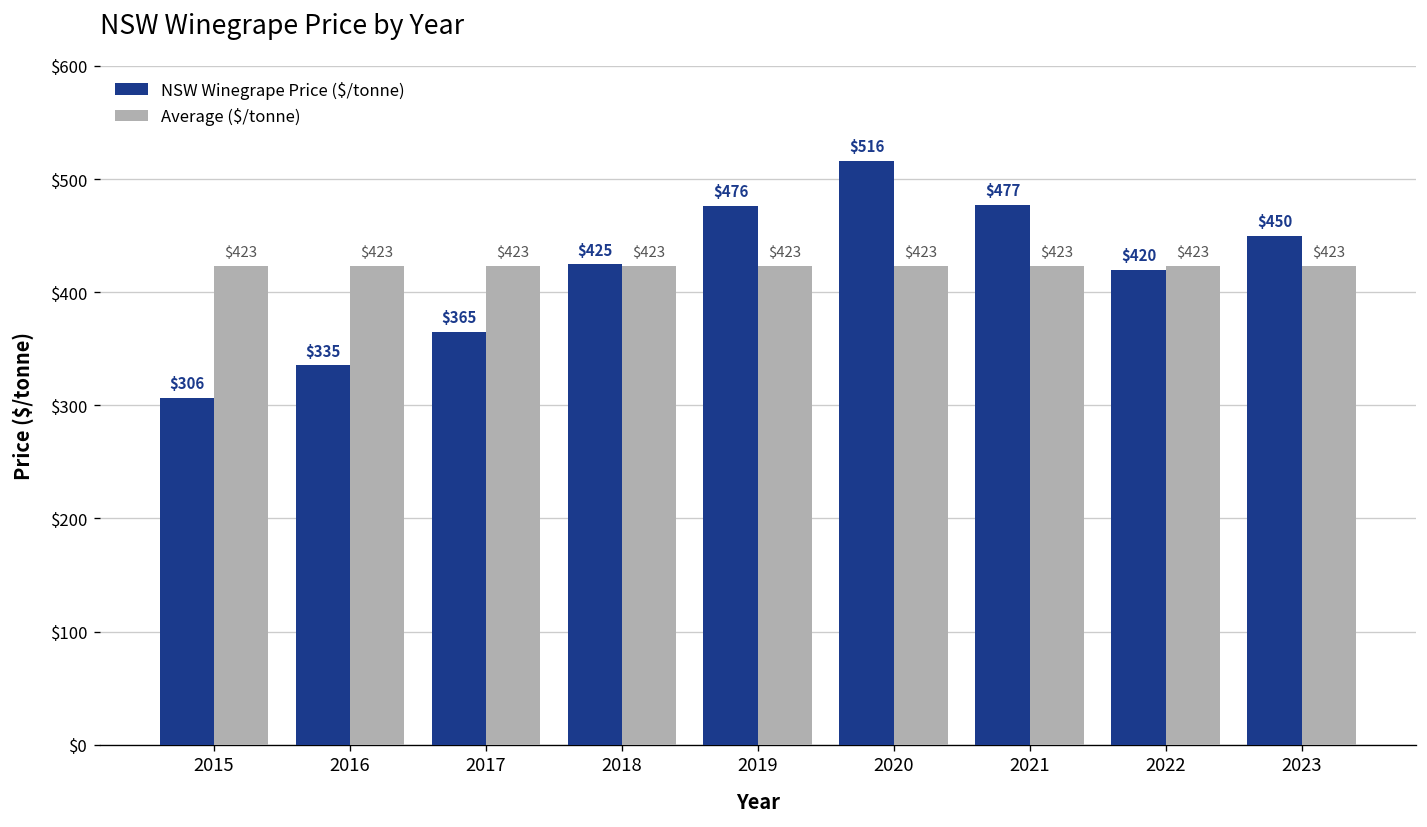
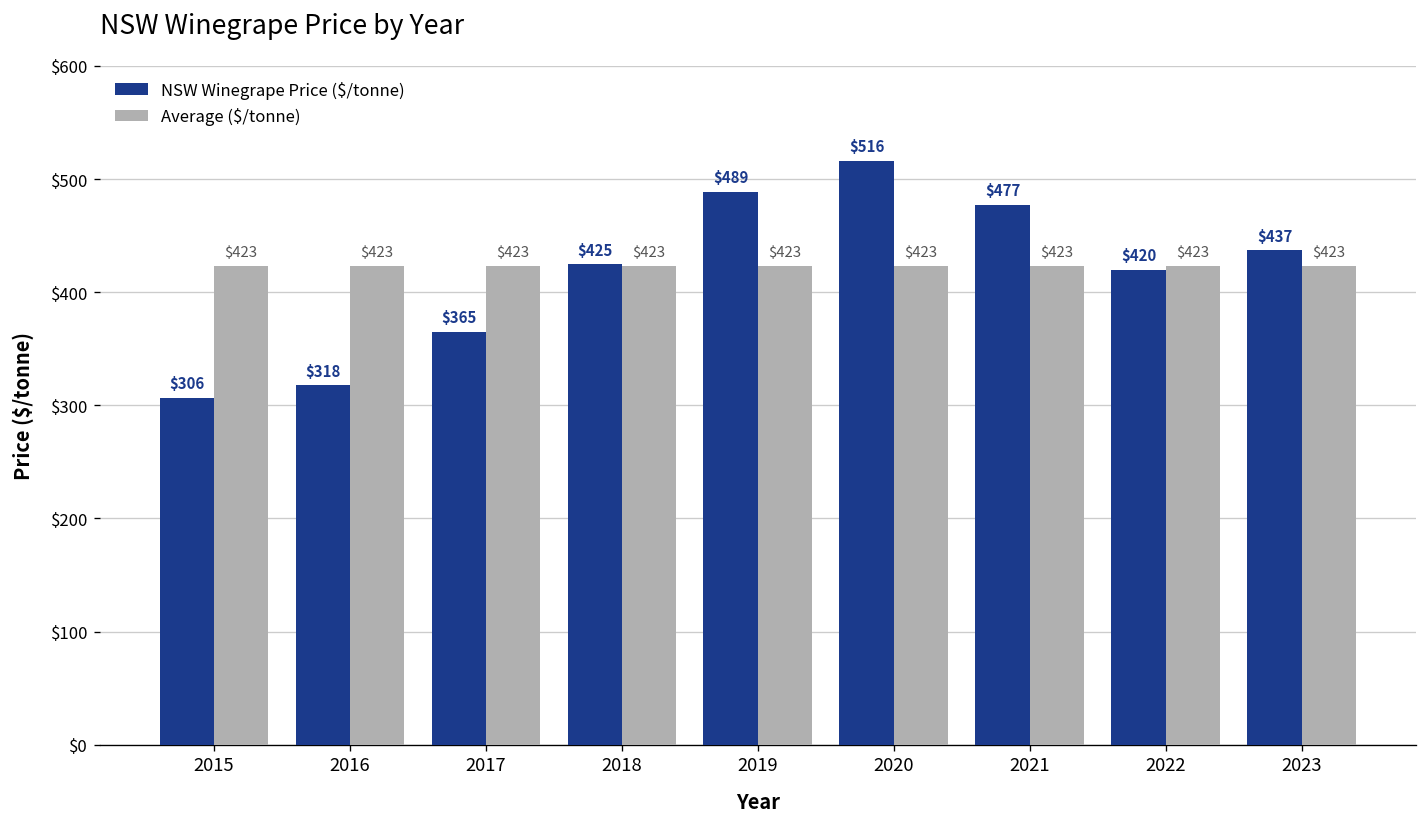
  {
    "NSW Winegrape Price ($/tonne)": {
      "2015": "$306",
-     "2016": "$335",
+     "2016": "$318",
      "2017": "$365",
      "2018": "$425",
-     "2019": "$476",
+     "2019": "$489",
      "2020": "$516",
      "2021": "$477",
      "2022": "$420",
-     "2023": "$450"
+     "2023": "$437"
    },
    "Average ($/tonne)": {
      "2015": "$423",
      "2016": "$423",
      "2017": "$423",
      "2018": "$423",
      "2019": "$423",
      "2020": "$423",
      "2021": "$423",
      "2022": "$423",
      "2023": "$423"
    }
  }
